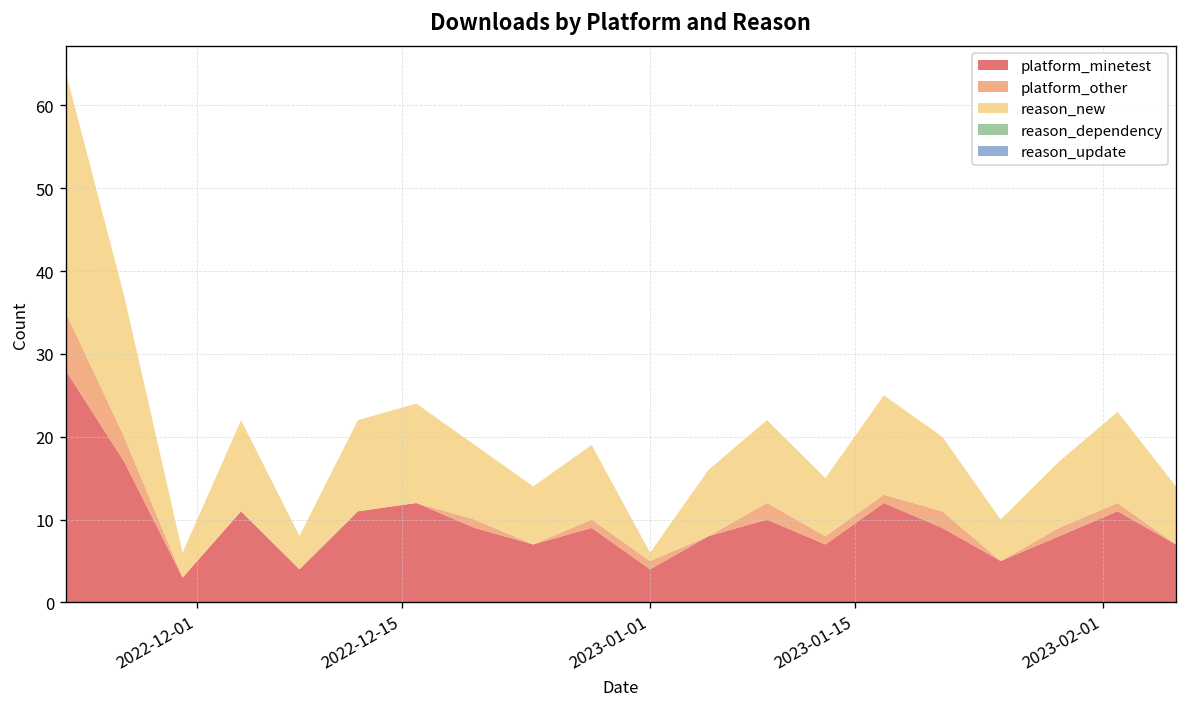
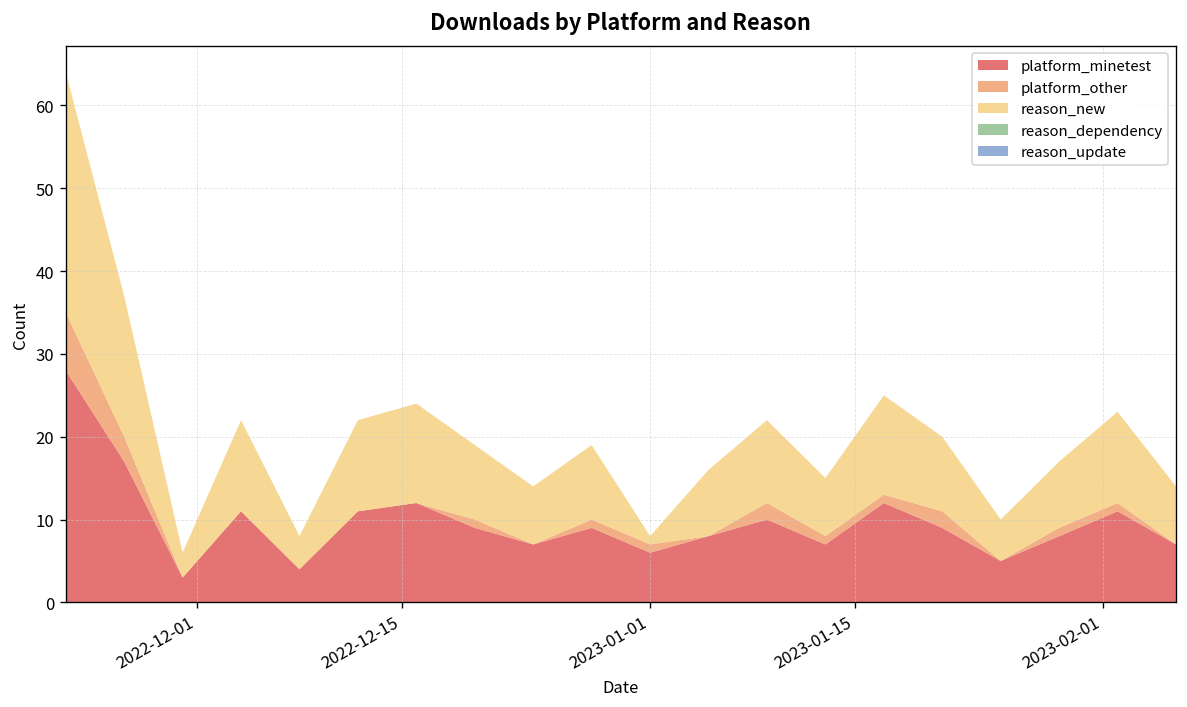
  {
    "platform_minetest": {
-     "2023-01-01": 4
+     "2023-01-01": 6
    },
    "platform_other": {
      "2023-01-01": 1
    }
  }
